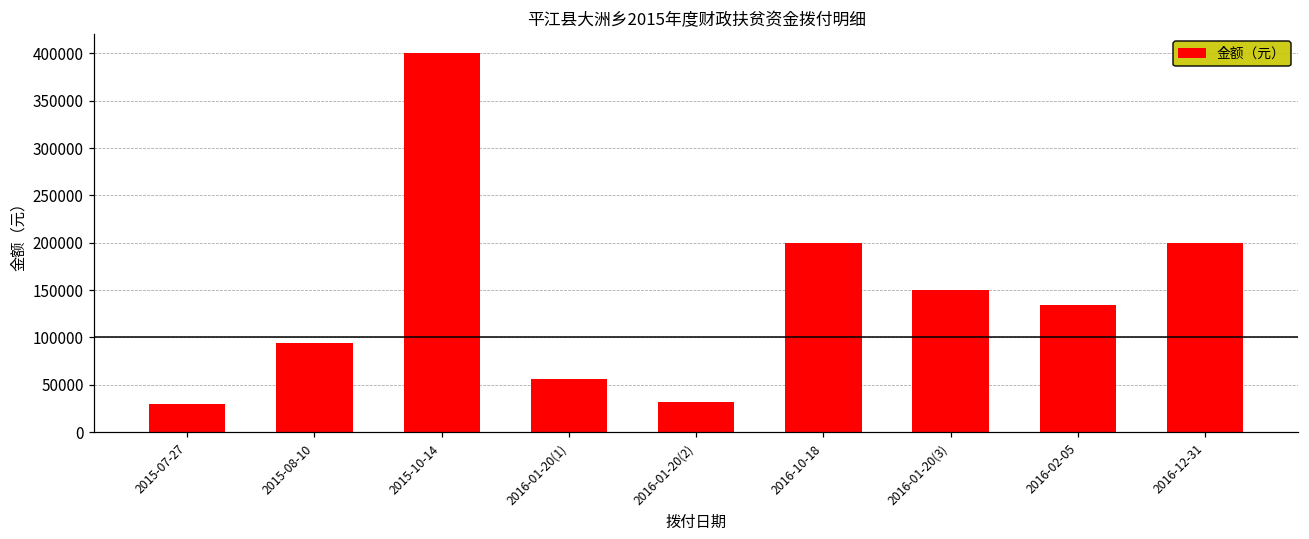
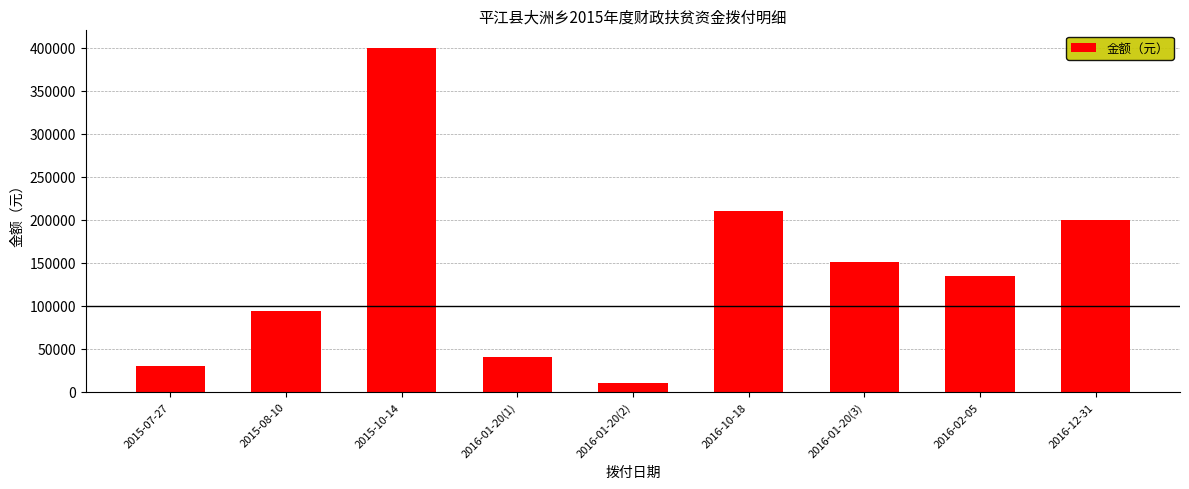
  {
    "2015-07-27": 30000,
    "2015-08-10": 90000,
    "2015-10-14": 400000,
-   "2016-01-20(1)": 60000,
-   "2016-01-20(2)": 30000,
-   "2016-10-18": 200000,
+   "2016-01-20(1)": 40000,
+   "2016-01-20(2)": 10000,
+   "2016-10-18": 210000,
    "2016-01-20(3)": 150000,
    "2016-02-05": 130000,
    "2016-12-31": 200000
  }
